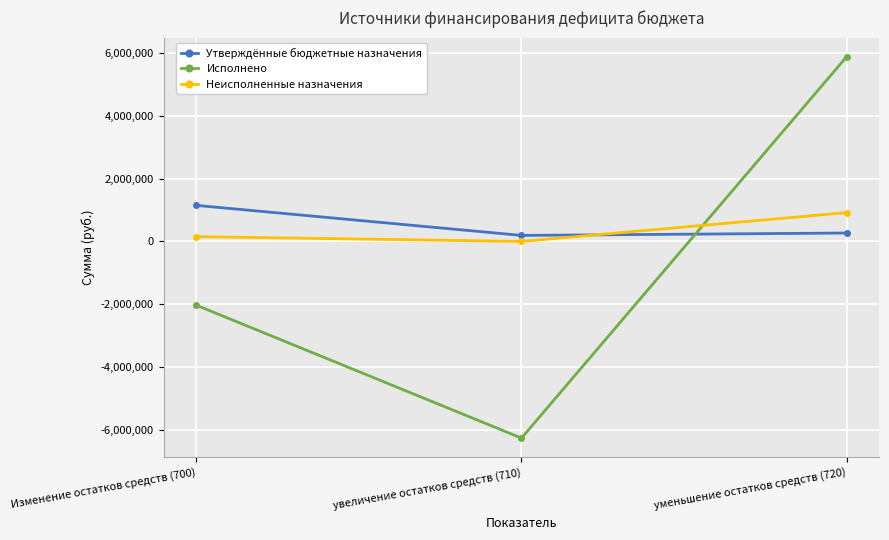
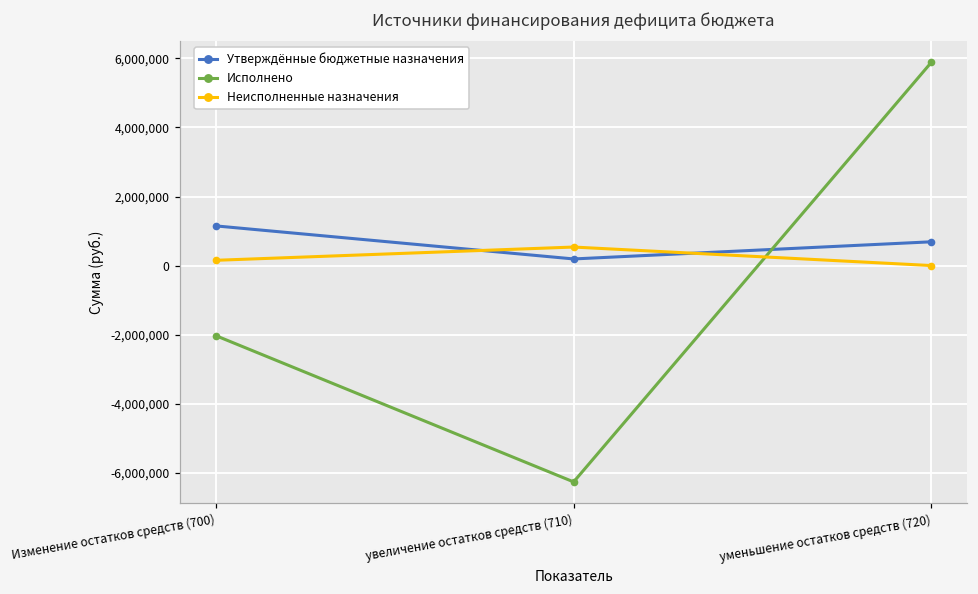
  {
    "Утверждённые бюджетные назначения": {
      "Изменение остатков средств (700)": "1,100,000",
      "увеличение остатков средств (710)": "200,000",
-     "уменьшение остатков средств (720)": "300,000"
+     "уменьшение остатков средств (720)": "700,000"
    },
    "Исполнено": {
      "Изменение остатков средств (700)": "-2,000,000",
      "увеличение остатков средств (710)": "-6,300,000",
      "уменьшение остатков средств (720)": "5,900,000"
    },
    "Неисполненные назначения": {
      "Изменение остатков средств (700)": "200,000",
-     "увеличение остатков средств (710)": "0",
-     "уменьшение остатков средств (720)": "900,000"
+     "увеличение остатков средств (710)": "500,000",
+     "уменьшение остатков средств (720)": "0"
    }
  }
